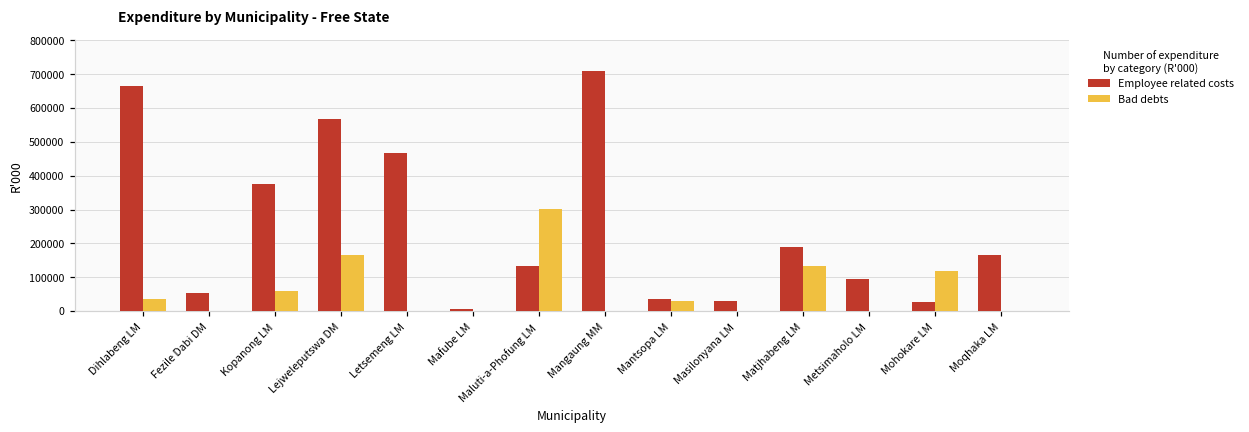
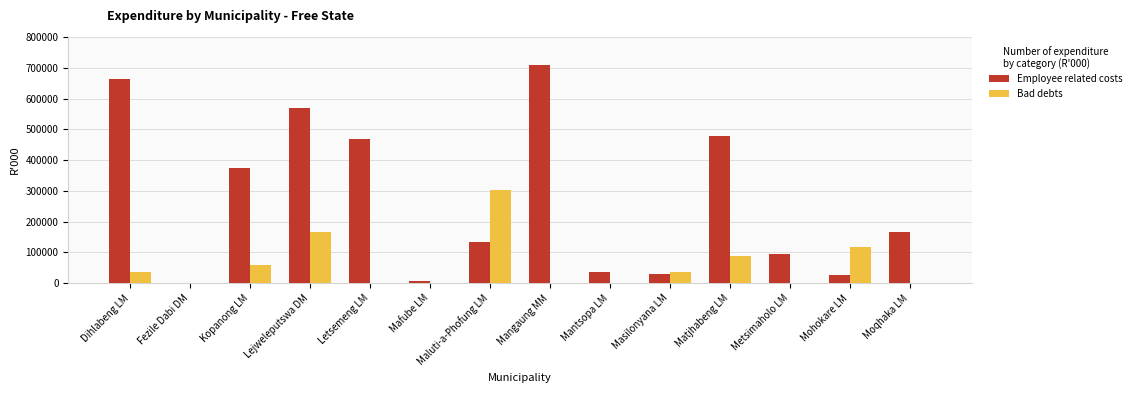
  {
    "Employee related costs": {
      "Dihlabeng LM": 660000,
-     "Fezile Dabi DM": 50000,
+     "Fezile Dabi DM": 0,
      "Kopanong LM": 380000,
      "Lejweleputswa DM": 570000,
      "Letsemeng LM": 470000,
      "Maluti-a-Phofung LM": 130000,
      "Mangaung MM": 710000,
      "Mantsopa LM": 40000,
      "Masilonyana LM": 30000,
-     "Matjhabeng LM": 190000,
+     "Matjhabeng LM": 480000,
      "Metsimaholo LM": 90000,
      "Mohokare LM": 30000,
      "Moqhaka LM": 170000
    },
    "Bad debts": {
      "Dihlabeng LM": 40000,
      "Fezile Dabi DM": 0,
      "Kopanong LM": 60000,
      "Lejweleputswa DM": 170000,
      "Letsemeng LM": 0,
      "Mafube LM": 0,
      "Maluti-a-Phofung LM": 300000,
      "Mangaung MM": 0,
-     "Mantsopa LM": 30000,
-     "Masilonyana LM": 0,
-     "Matjhabeng LM": 130000,
+     "Mantsopa LM": 0,
+     "Masilonyana LM": 30000,
+     "Matjhabeng LM": 90000,
      "Metsimaholo LM": 0,
      "Mohokare LM": 120000,
      "Moqhaka LM": 0
    }
  }
